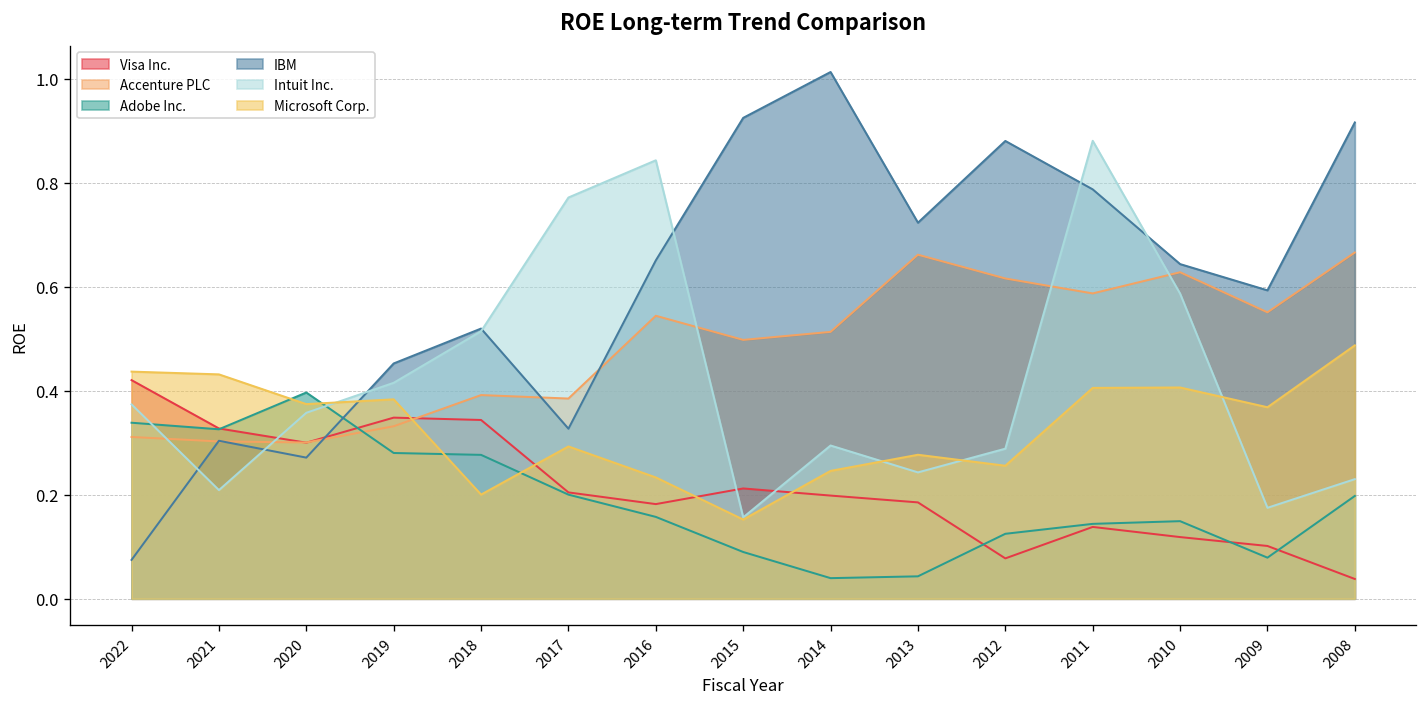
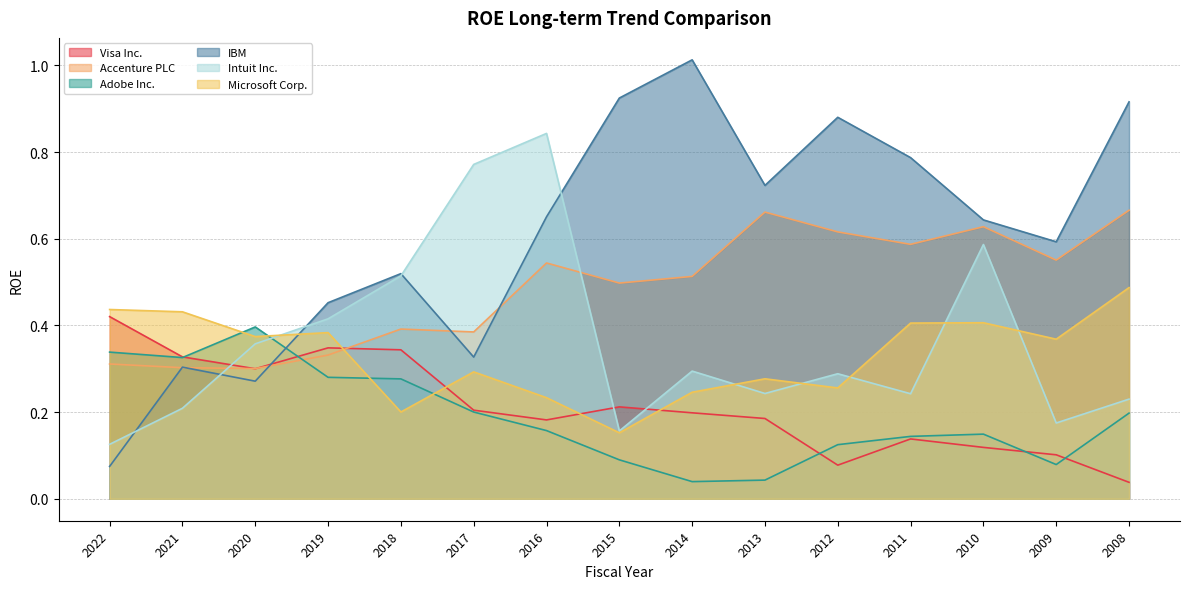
  {
    "Visa Inc.": {
      "2022": 0.42,
      "2019": 0.35,
      "2018": 0.34,
      "2016": 0.18,
      "2015": 0.21,
      "2014": 0.20,
      "2013": 0.19,
      "2012": 0.08,
      "2010": 0.12,
      "2009": 0.10,
      "2008": 0.04
    },
    "Intuit Inc.": {
-     "2022": 0.37,
+     "2022": 0.13,
      "2021": 0.21,
      "2020": 0.36,
      "2019": 0.42,
      "2017": 0.77,
      "2016": 0.84,
      "2014": 0.29,
      "2013": 0.24,
      "2012": 0.29,
-     "2011": 0.88,
+     "2011": 0.24,
      "2010": 0.59,
      "2009": 0.17,
      "2008": 0.23
    }
  }
